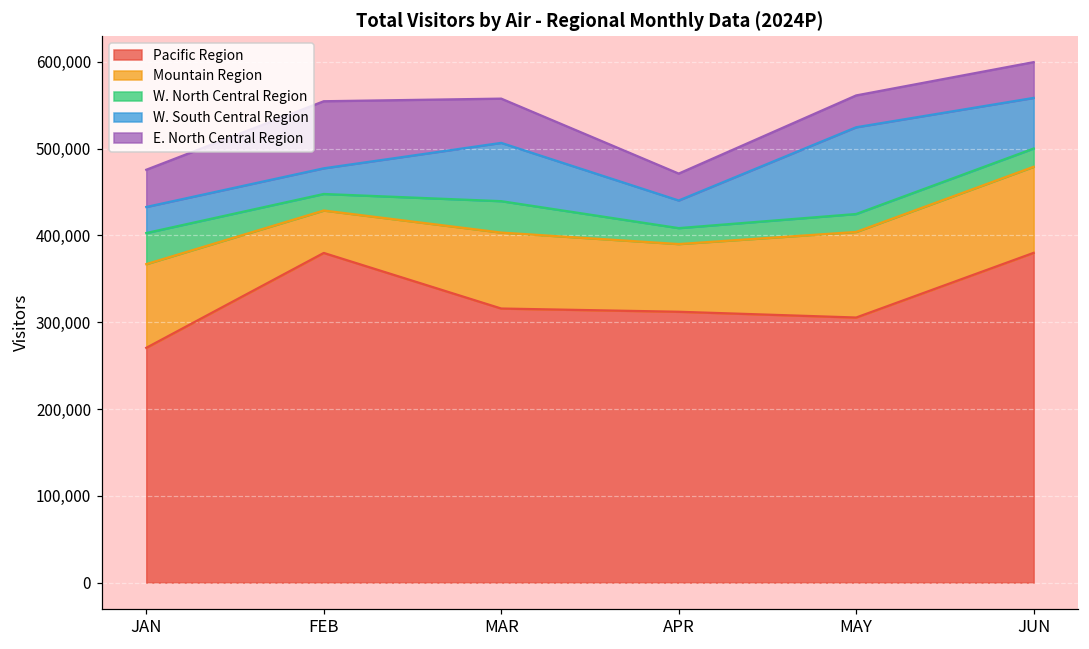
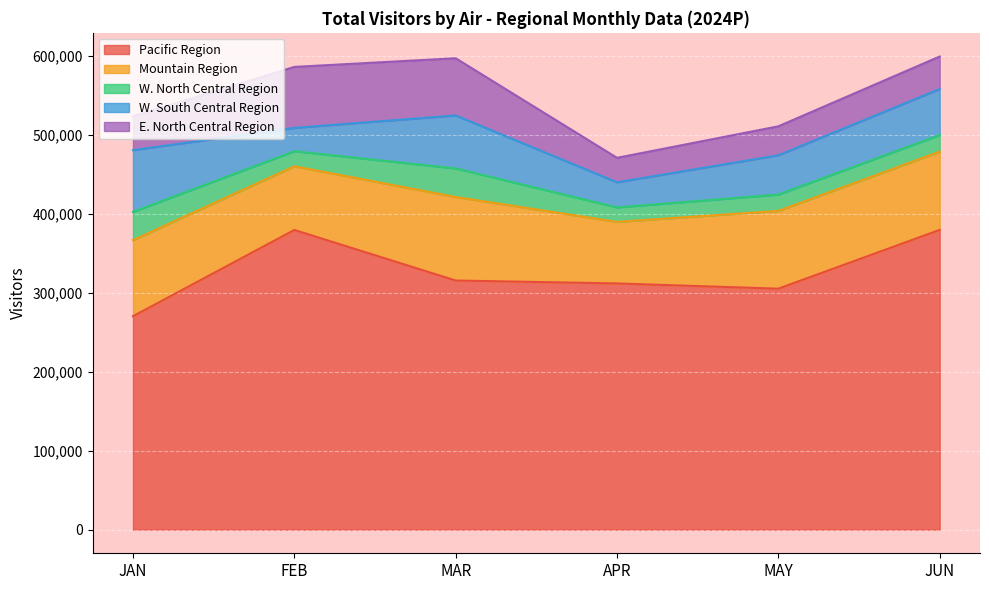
  {
    "Pacific Region": {
      "JAN": "270,000",
      "FEB": "380,000",
      "MAR": "320,000",
      "APR": "310,000",
      "MAY": "310,000",
      "JUN": "380,000"
    },
    "Mountain Region": {
      "JAN": "100,000",
-     "FEB": "50,000",
-     "MAR": "90,000",
+     "FEB": "80,000",
+     "MAR": "110,000",
      "APR": "80,000",
      "MAY": "100,000",
      "JUN": "100,000"
    },
    "W. North Central Region": {
      "JAN": "40,000",
      "FEB": "20,000",
      "MAR": "40,000",
      "APR": "20,000",
      "MAY": "20,000",
      "JUN": "20,000"
    },
    "W. South Central Region": {
-     "JAN": "30,000",
+     "JAN": "80,000",
      "FEB": "30,000",
      "MAR": "70,000",
      "APR": "30,000",
-     "MAY": "100,000",
+     "MAY": "50,000",
      "JUN": "60,000"
    },
    "E. North Central Region": {
      "FEB": "80,000",
-     "MAR": "50,000",
+     "MAR": "70,000",
      "APR": "30,000",
      "MAY": "40,000",
      "JUN": "40,000"
    }
  }
